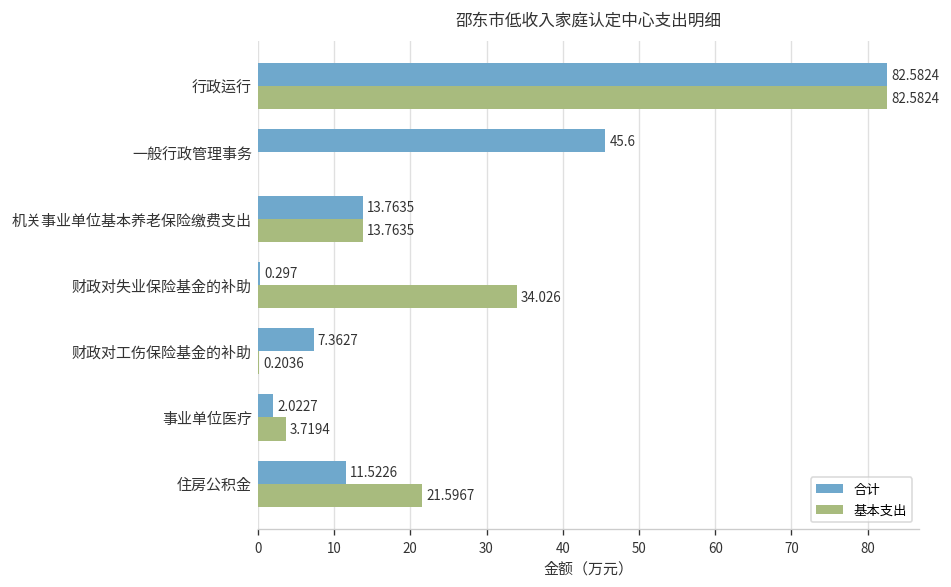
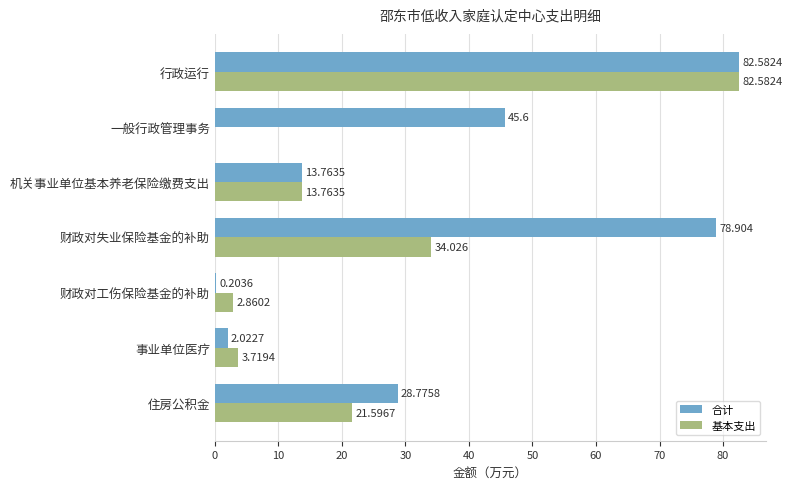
  {
    "合计": {
      "行政运行": 82.5824,
      "一般行政管理事务": 45.6,
      "机关事业单位基本养老保险缴费支出": 13.7635,
-     "财政对失业保险基金的补助": 0.297,
-     "财政对工伤保险基金的补助": 7.3627,
+     "财政对失业保险基金的补助": 78.904,
+     "财政对工伤保险基金的补助": 0.2036,
      "事业单位医疗": 2.0227,
-     "住房公积金": 11.5226
+     "住房公积金": 28.7758
    },
    "基本支出": {
      "行政运行": 82.5824,
      "机关事业单位基本养老保险缴费支出": 13.7635,
      "财政对失业保险基金的补助": 34.026,
-     "财政对工伤保险基金的补助": 0.2036,
+     "财政对工伤保险基金的补助": 2.8602,
      "事业单位医疗": 3.7194,
      "住房公积金": 21.5967
    }
  }
